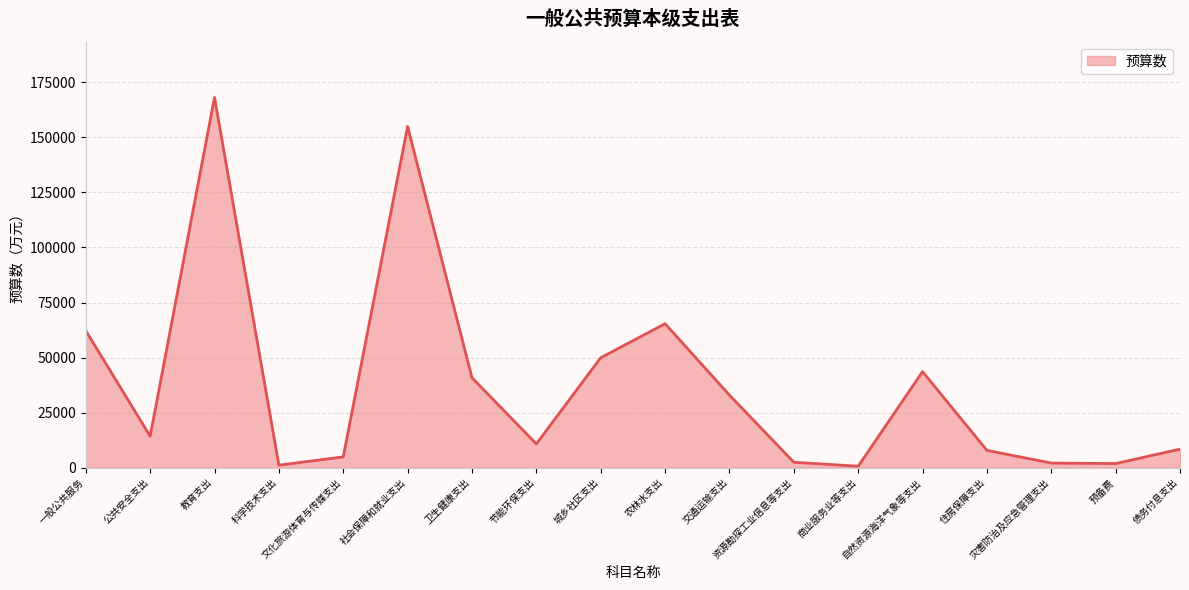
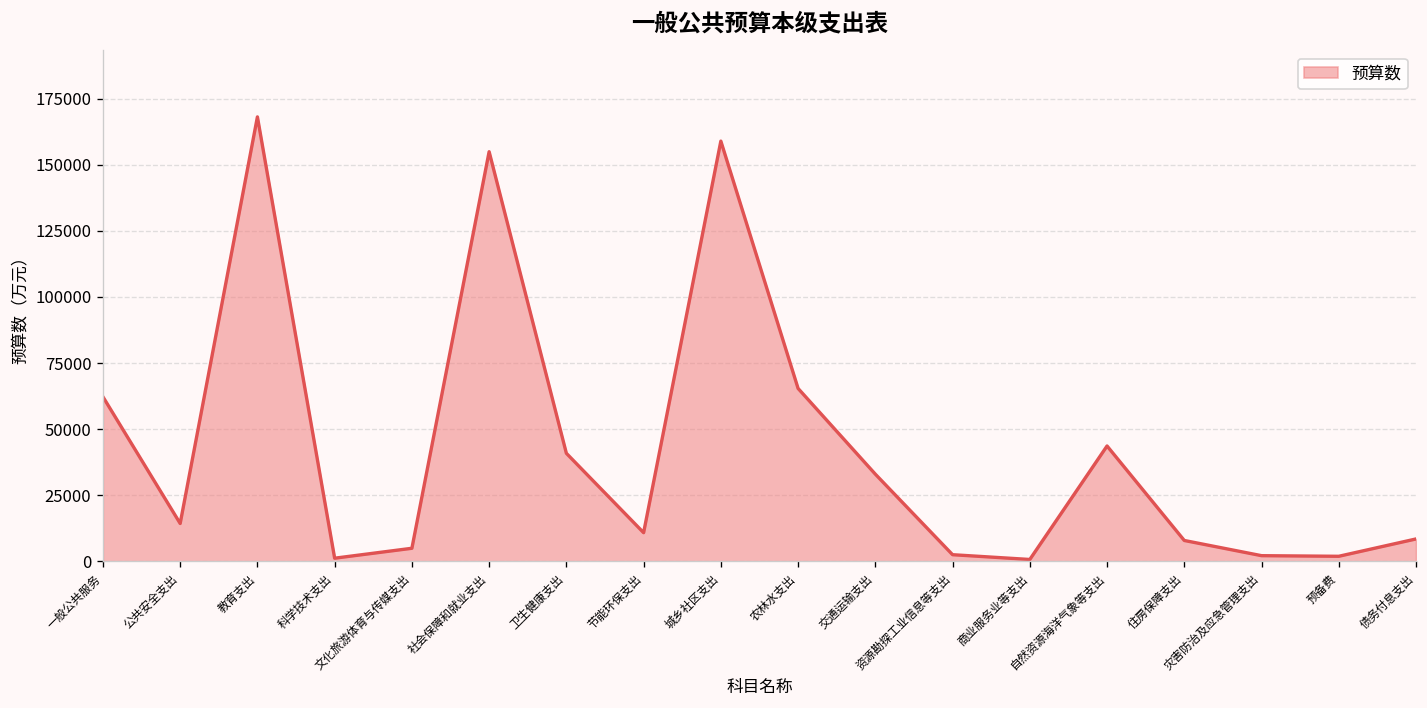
  {
    "一般公共服务": 62000,
    "公共安全支出": 14000,
    "教育支出": 168000,
    "科学技术支出": 1000,
    "文化旅游体育与传媒支出": 5000,
    "社会保障和就业支出": 155000,
    "卫生健康支出": 41000,
    "节能环保支出": 11000,
-   "城乡社区支出": 50000,
+   "城乡社区支出": 159000,
    "农林水支出": 65000,
    "交通运输支出": 33000,
    "资源勘探工业信息等支出": 3000,
    "商业服务业等支出": 1000,
    "自然资源海洋气象等支出": 44000,
    "住房保障支出": 8000,
    "灾害防治及应急管理支出": 2000,
    "预备费": 2000,
    "债务付息支出": 8000
  }
